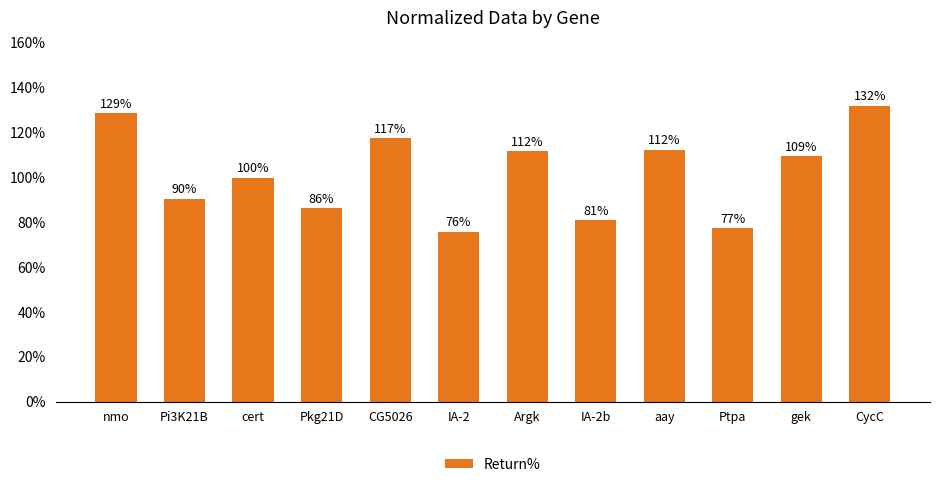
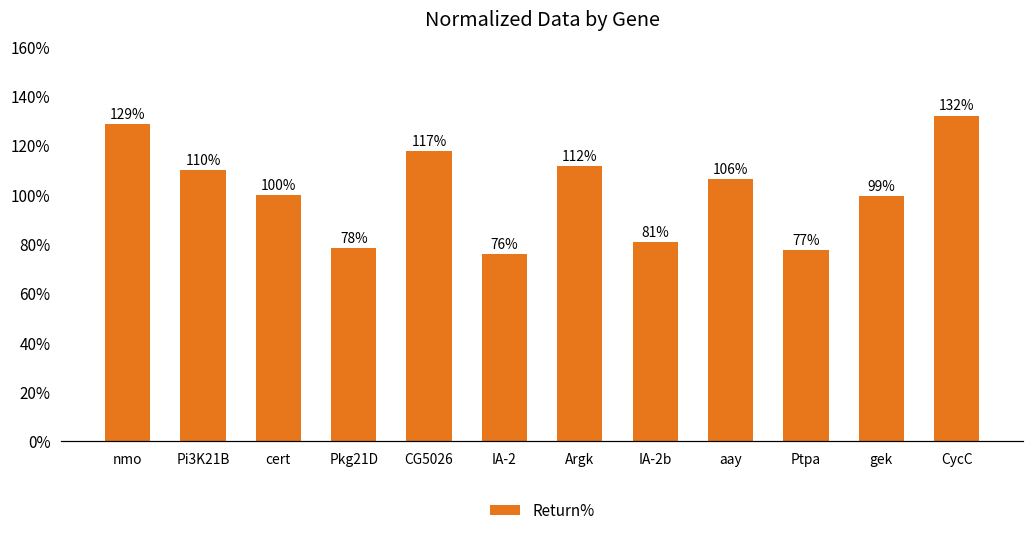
  {
    "nmo": "129%",
-   "Pi3K21B": "90%",
+   "Pi3K21B": "110%",
    "cert": "100%",
-   "Pkg21D": "86%",
+   "Pkg21D": "78%",
    "CG5026": "117%",
    "IA-2": "76%",
    "Argk": "112%",
    "IA-2b": "81%",
-   "aay": "112%",
+   "aay": "106%",
    "Ptpa": "77%",
-   "gek": "109%",
+   "gek": "99%",
    "CycC": "132%"
  }
